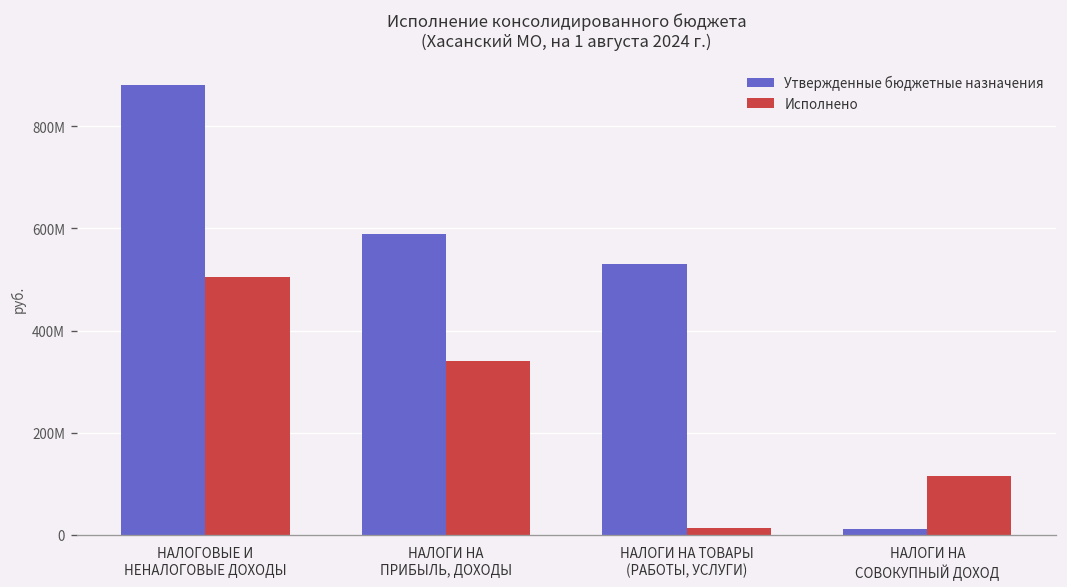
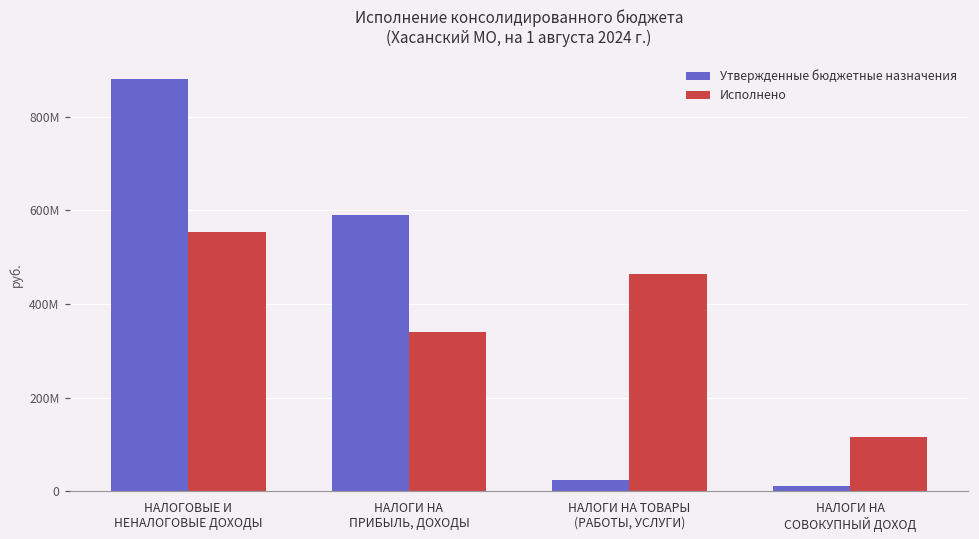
  {
    "Утвержденные бюджетные назначения": {
      "НАЛОГОВЫЕ И НЕНАЛОГОВЫЕ ДОХОДЫ": 880000000,
      "НАЛОГИ НА ПРИБЫЛЬ, ДОХОДЫ": 590000000,
-     "НАЛОГИ НА ТОВАРЫ (РАБОТЫ, УСЛУГИ)": 530000000,
+     "НАЛОГИ НА ТОВАРЫ (РАБОТЫ, УСЛУГИ)": 20000000,
      "НАЛОГИ НА СОВОКУПНЫЙ ДОХОД": 10000000
    },
    "Исполнено": {
-     "НАЛОГОВЫЕ И НЕНАЛОГОВЫЕ ДОХОДЫ": 500000000,
+     "НАЛОГОВЫЕ И НЕНАЛОГОВЫЕ ДОХОДЫ": 550000000,
      "НАЛОГИ НА ПРИБЫЛЬ, ДОХОДЫ": 340000000,
-     "НАЛОГИ НА ТОВАРЫ (РАБОТЫ, УСЛУГИ)": 10000000,
+     "НАЛОГИ НА ТОВАРЫ (РАБОТЫ, УСЛУГИ)": 460000000,
      "НАЛОГИ НА СОВОКУПНЫЙ ДОХОД": 120000000
    }
  }
